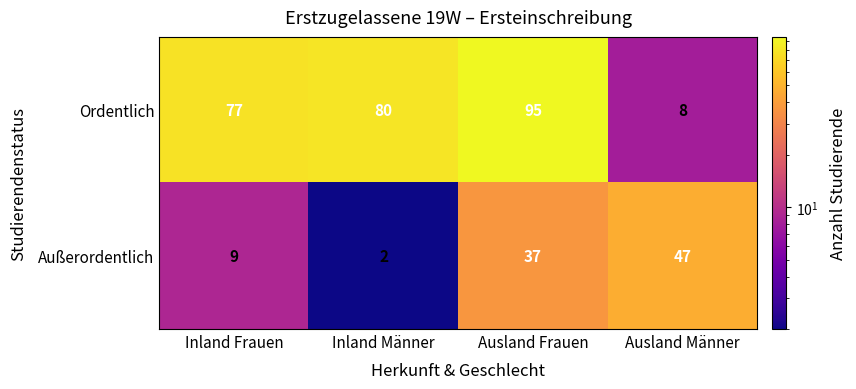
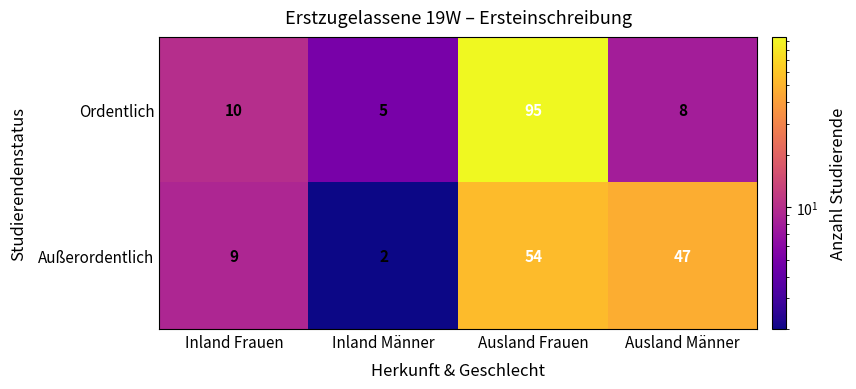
  {
    "Ordentlich": {
-     "Inland Frauen": 77,
-     "Inland Männer": 80,
+     "Inland Frauen": 10,
+     "Inland Männer": 5,
      "Ausland Frauen": 95,
      "Ausland Männer": 8
    },
    "Außerordentlich": {
      "Inland Frauen": 9,
      "Inland Männer": 2,
-     "Ausland Frauen": 37,
+     "Ausland Frauen": 54,
      "Ausland Männer": 47
    }
  }
